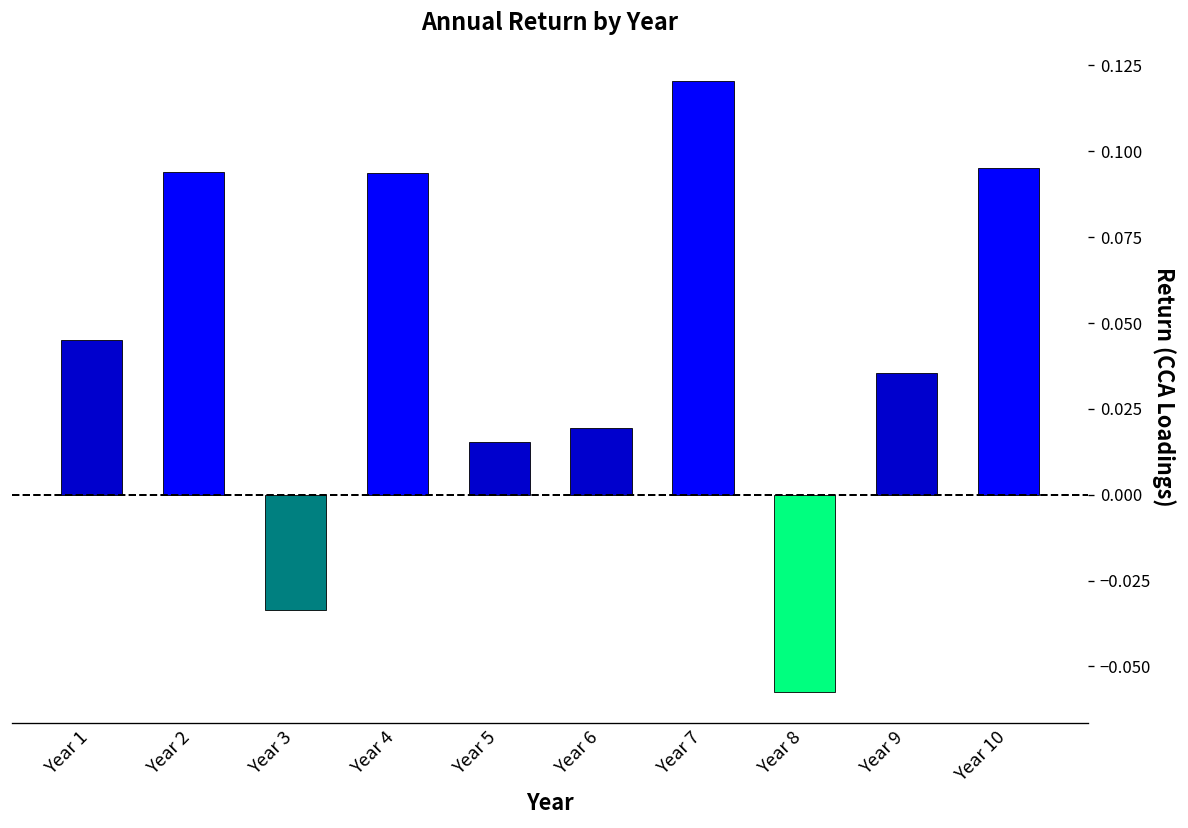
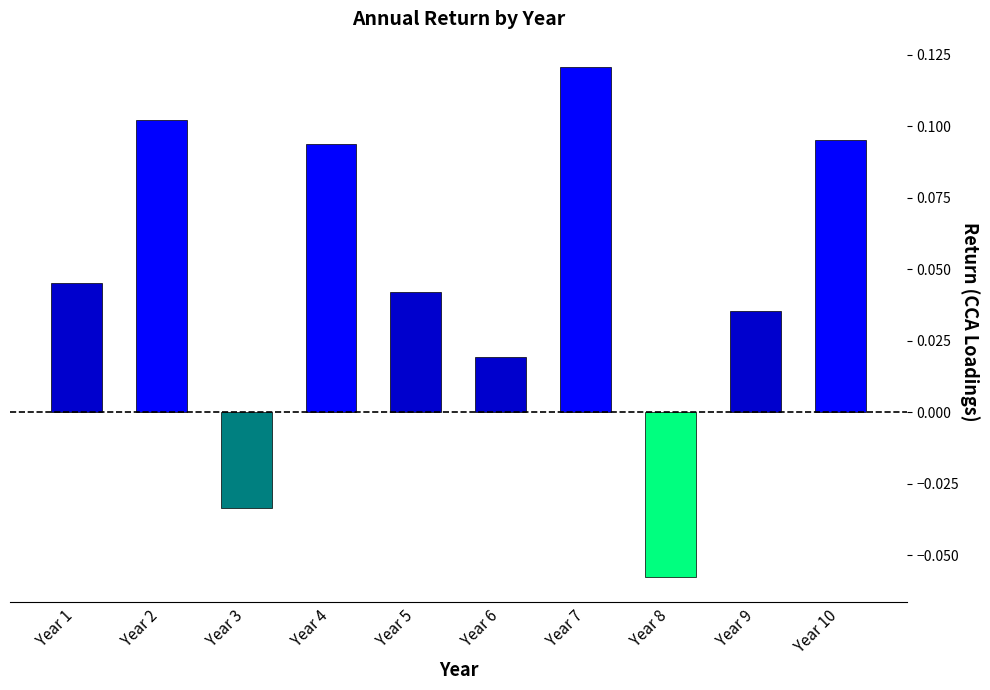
  {
    "Year 1": 0.045,
-   "Year 2": 0.094,
+   "Year 2": 0.102,
    "Year 3": -0.034,
    "Year 4": 0.094,
-   "Year 5": 0.015,
+   "Year 5": 0.042,
    "Year 6": 0.019,
    "Year 7": 0.121,
    "Year 8": -0.057,
    "Year 9": 0.035,
    "Year 10": 0.095
  }
